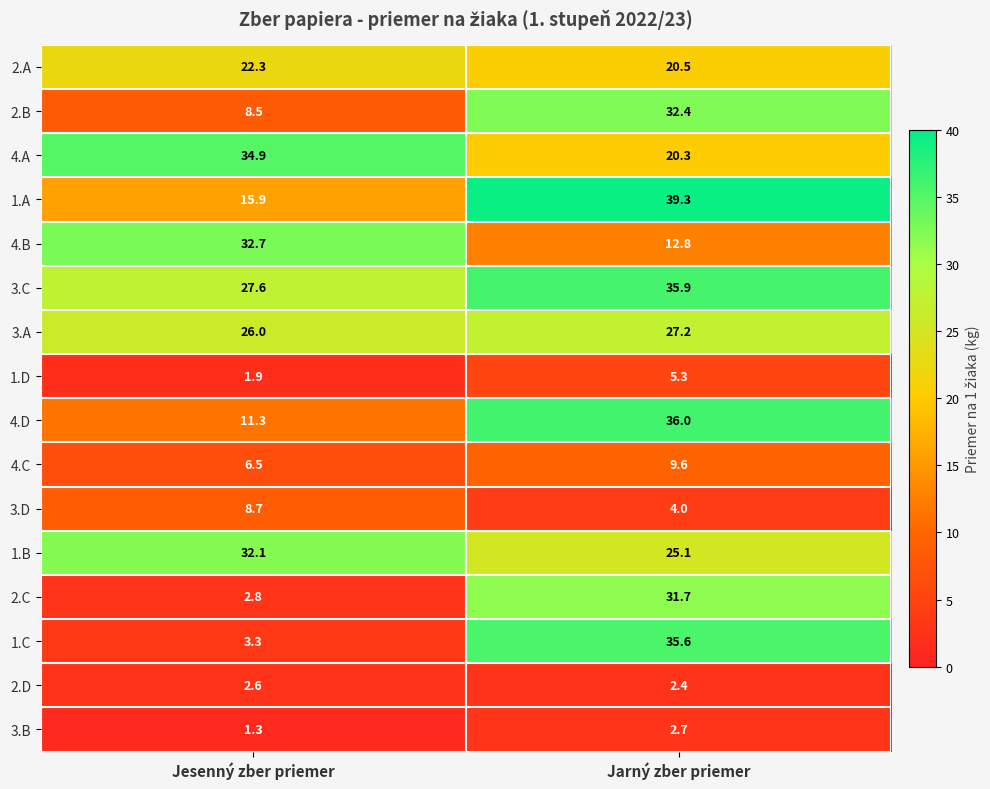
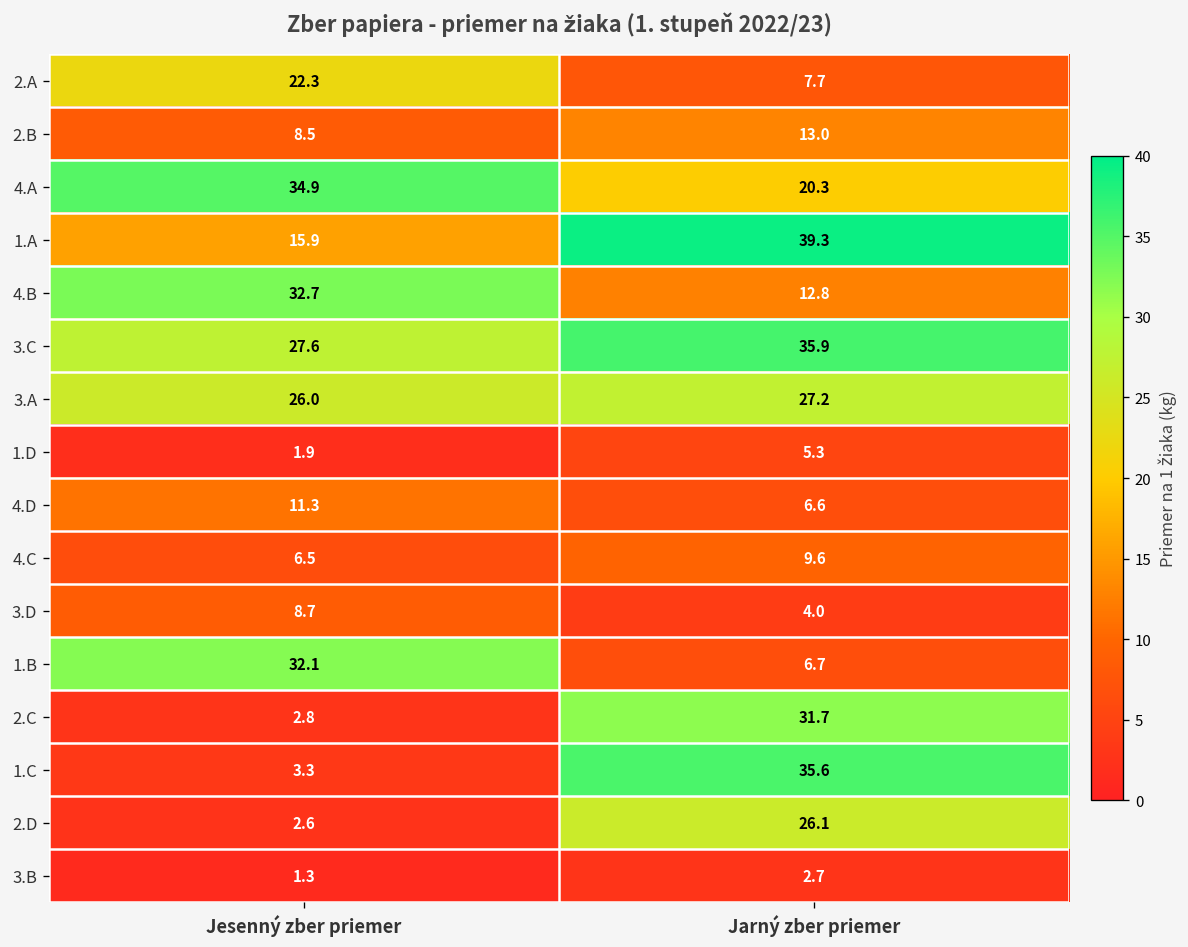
  {
    "2.A": {
      "Jesenný zber priemer": 22.3,
-     "Jarný zber priemer": 20.5
+     "Jarný zber priemer": 7.7
    },
    "2.B": {
      "Jesenný zber priemer": 8.5,
-     "Jarný zber priemer": 32.4
+     "Jarný zber priemer": 13.0
    },
    "4.A": {
      "Jesenný zber priemer": 34.9,
      "Jarný zber priemer": 20.3
    },
    "1.A": {
      "Jesenný zber priemer": 15.9,
      "Jarný zber priemer": 39.3
    },
    "4.B": {
      "Jesenný zber priemer": 32.7,
      "Jarný zber priemer": 12.8
    },
    "3.C": {
      "Jesenný zber priemer": 27.6,
      "Jarný zber priemer": 35.9
    },
    "3.A": {
      "Jesenný zber priemer": 26.0,
      "Jarný zber priemer": 27.2
    },
    "1.D": {
      "Jesenný zber priemer": 1.9,
      "Jarný zber priemer": 5.3
    },
    "4.D": {
      "Jesenný zber priemer": 11.3,
-     "Jarný zber priemer": 36.0
+     "Jarný zber priemer": 6.6
    },
    "4.C": {
      "Jesenný zber priemer": 6.5,
      "Jarný zber priemer": 9.6
    },
    "3.D": {
      "Jesenný zber priemer": 8.7,
      "Jarný zber priemer": 4.0
    },
    "1.B": {
      "Jesenný zber priemer": 32.1,
-     "Jarný zber priemer": 25.1
+     "Jarný zber priemer": 6.7
    },
    "2.C": {
      "Jesenný zber priemer": 2.8,
      "Jarný zber priemer": 31.7
    },
    "1.C": {
      "Jesenný zber priemer": 3.3,
      "Jarný zber priemer": 35.6
    },
    "2.D": {
      "Jesenný zber priemer": 2.6,
-     "Jarný zber priemer": 2.4
+     "Jarný zber priemer": 26.1
    },
    "3.B": {
      "Jesenný zber priemer": 1.3,
      "Jarný zber priemer": 2.7
    }
  }
